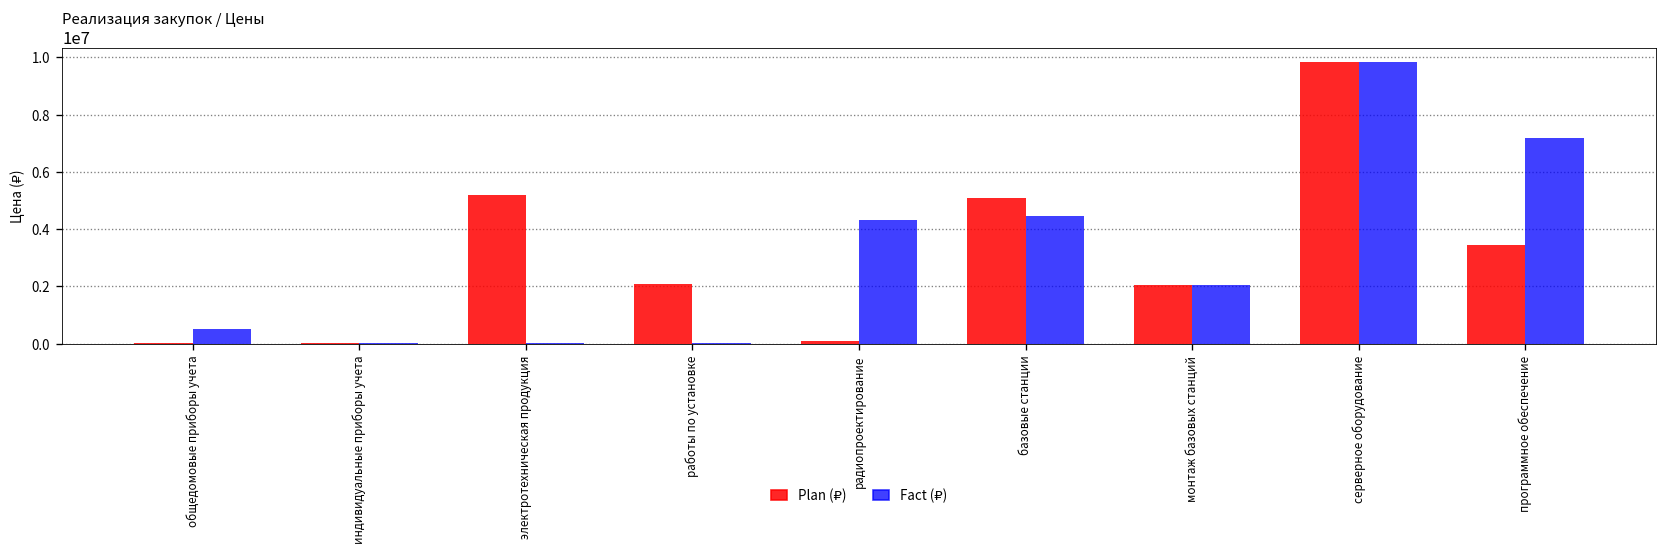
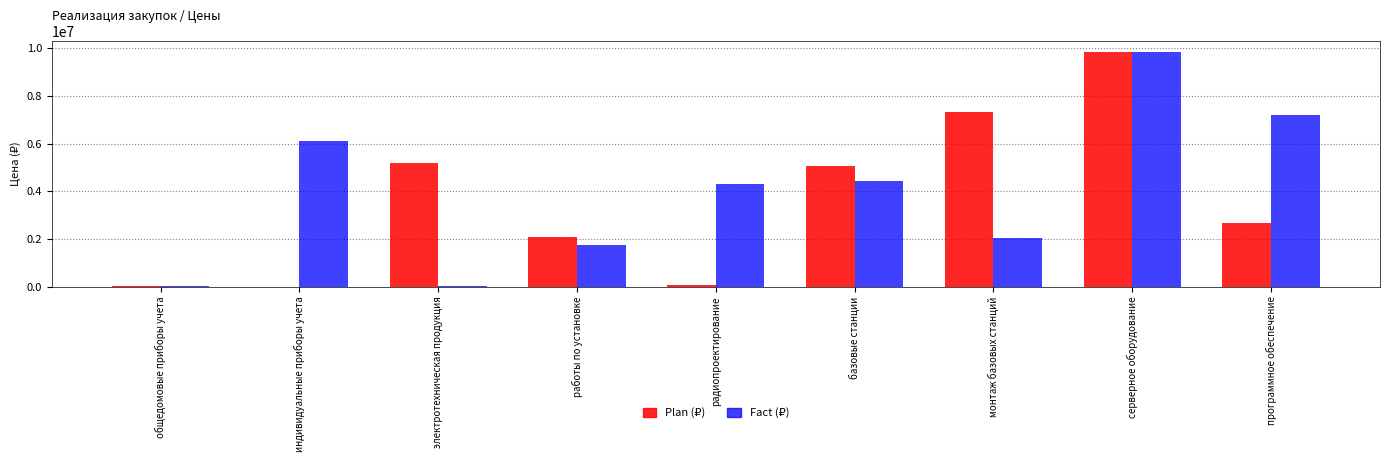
  {
    "Plan (₽)": {
      "электротехническая продукция": 5200000,
      "работы по установке": 2100000,
      "базовые станции": 5100000,
-     "монтаж базовых станций": 2100000,
+     "монтаж базовых станций": 7300000,
      "серверное оборудование": 9800000,
-     "программное обеспечение": 3500000
+     "программное обеспечение": 2700000
    },
    "Fact (₽)": {
-     "общедомовые приборы учета": 500000,
-     "индивидуальные приборы учета": 0,
-     "работы по установке": 0,
+     "общедомовые приборы учета": 0,
+     "индивидуальные приборы учета": 6100000,
+     "работы по установке": 1800000,
      "радиопроектирование": 4300000,
      "базовые станции": 4400000,
      "монтаж базовых станций": 2100000,
      "серверное оборудование": 9800000,
      "программное обеспечение": 7200000
    }
  }
